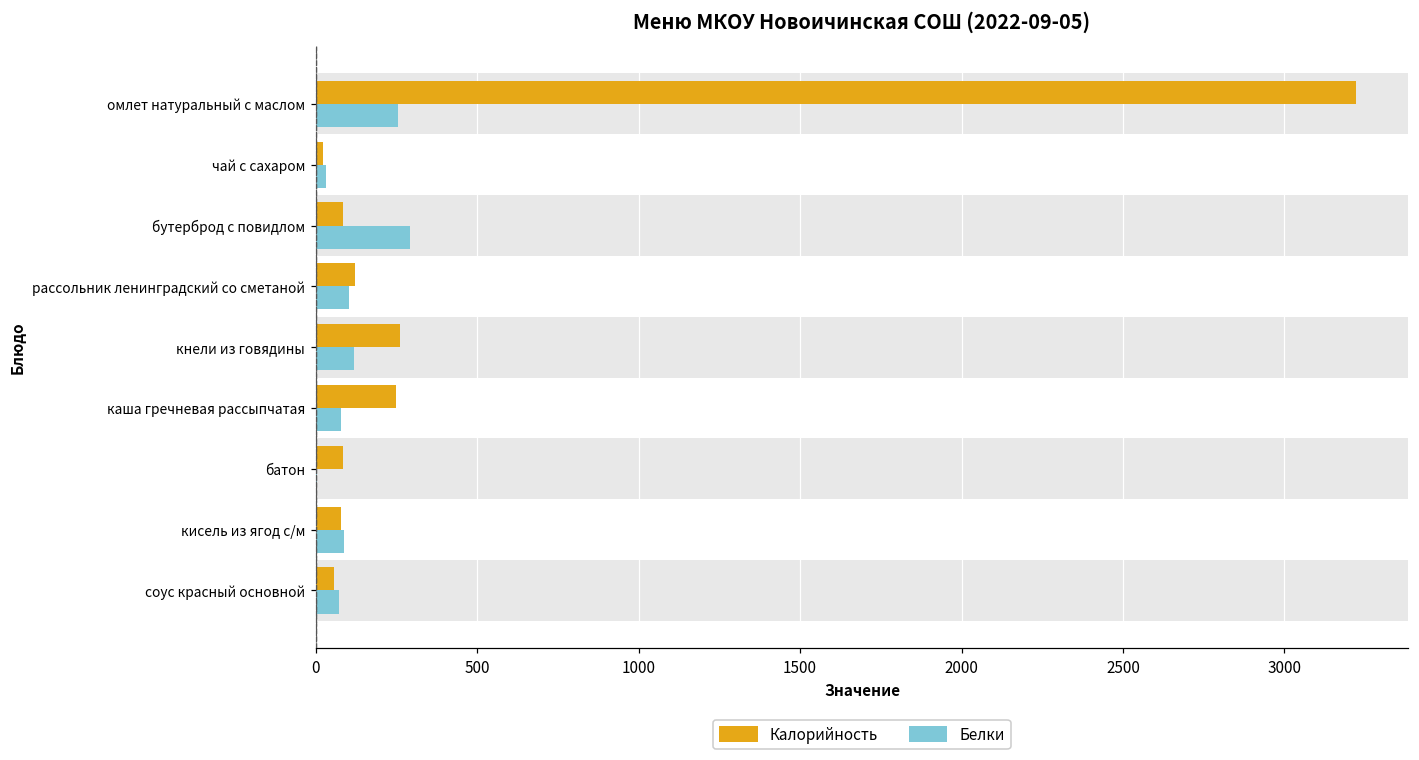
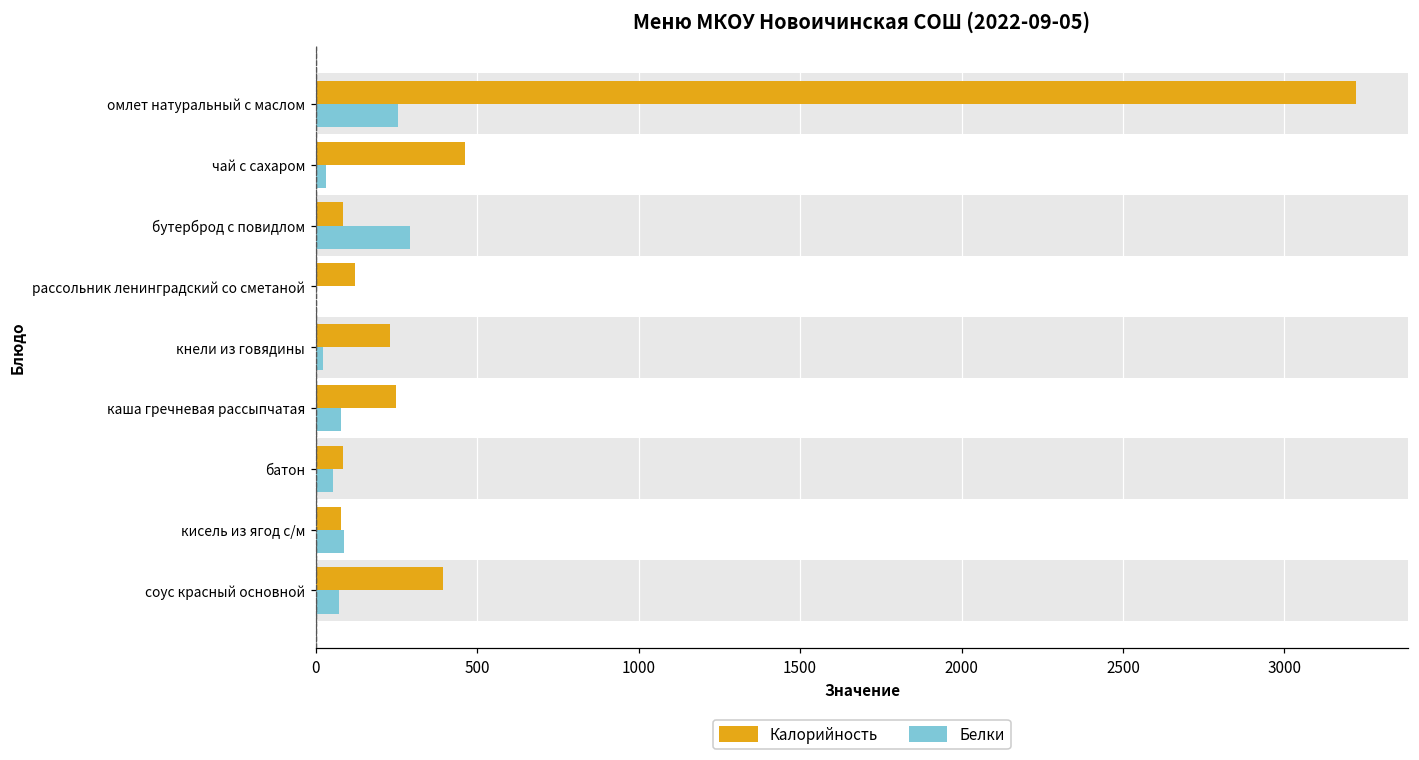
  {
    "Калорийность": {
      "омлет натуральный с маслом": 3220,
-     "чай с сахаром": 20,
+     "чай с сахаром": 460,
      "бутерброд с повидлом": 80,
      "рассольник ленинградский со сметаной": 120,
-     "кнели из говядины": 260,
+     "кнели из говядины": 230,
      "каша гречневая рассыпчатая": 250,
      "батон": 90,
      "кисель из ягод с/м": 80,
-     "соус красный основной": 60
+     "соус красный основной": 400
    },
    "Белки": {
      "омлет натуральный с маслом": 250,
      "чай с сахаром": 30,
      "бутерброд с повидлом": 290,
-     "рассольник ленинградский со сметаной": 100,
-     "кнели из говядины": 120,
+     "рассольник ленинградский со сметаной": 0,
+     "кнели из говядины": 20,
      "каша гречневая рассыпчатая": 80,
-     "батон": 0,
+     "батон": 50,
      "кисель из ягод с/м": 90,
      "соус красный основной": 70
    }
  }
